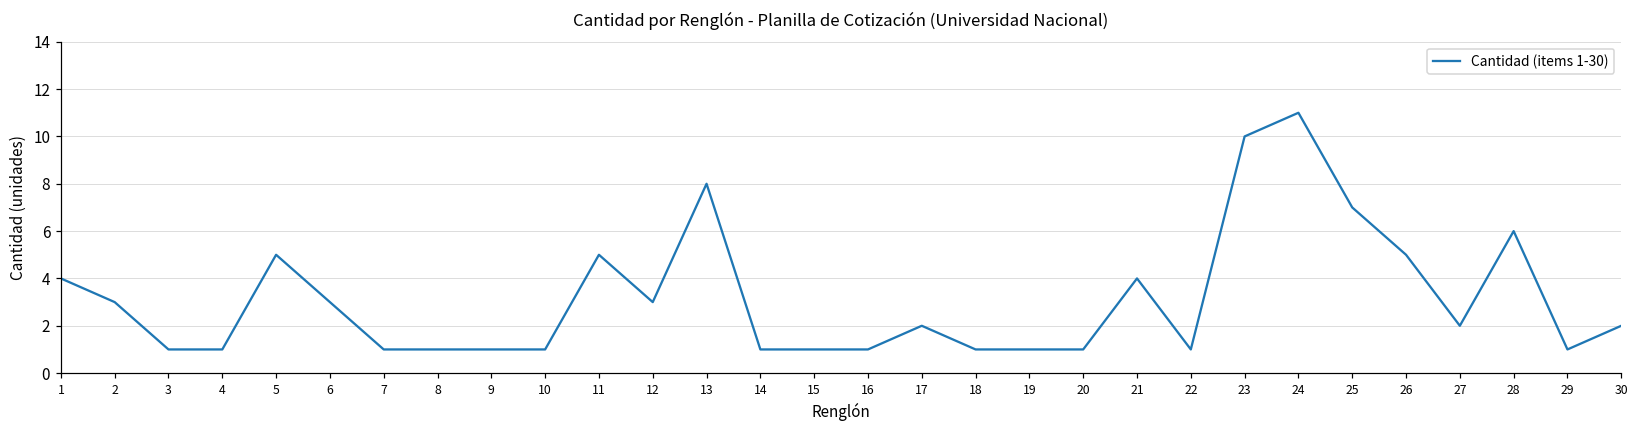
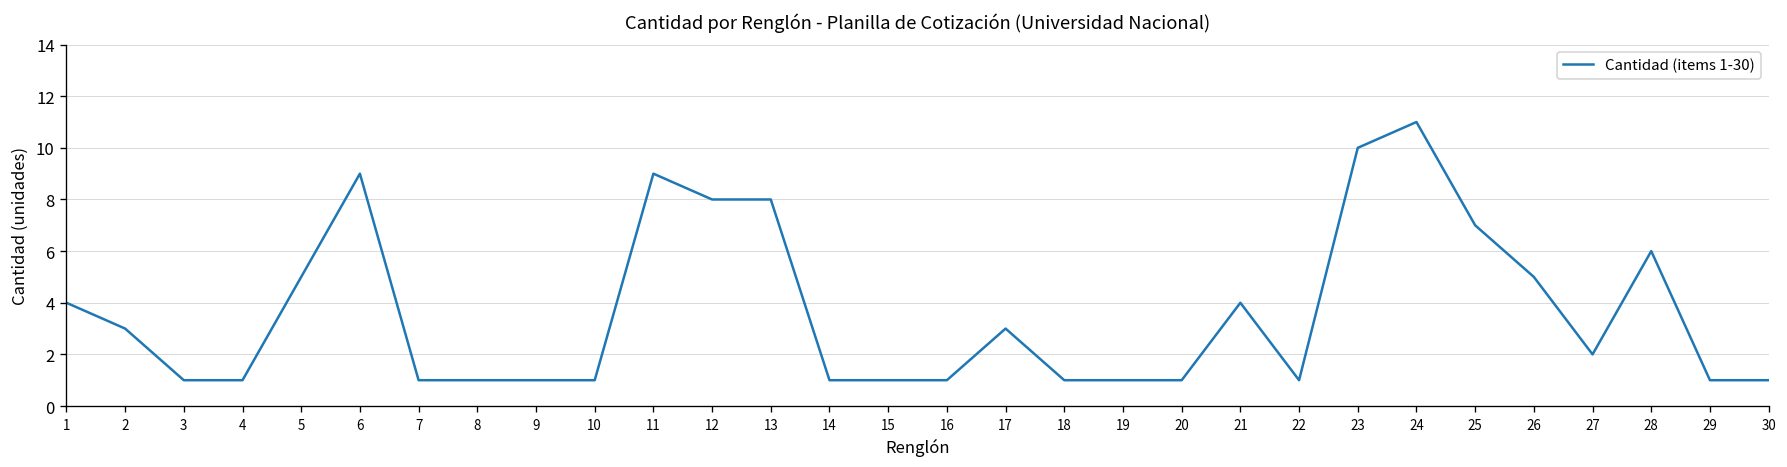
  {
    "1": 4,
    "2": 3,
    "3": 1,
    "4": 1,
    "5": 5,
-   "6": 3,
+   "6": 9,
    "7": 1,
    "8": 1,
    "9": 1,
    "10": 1,
-   "11": 5,
-   "12": 3,
+   "11": 9,
+   "12": 8,
    "13": 8,
    "14": 1,
    "15": 1,
    "16": 1,
-   "17": 2,
+   "17": 3,
    "18": 1,
    "19": 1,
    "20": 1,
    "21": 4,
    "22": 1,
    "23": 10,
    "24": 11,
    "25": 7,
    "26": 5,
    "27": 2,
    "28": 6,
    "29": 1,
-   "30": 2
+   "30": 1
  }
